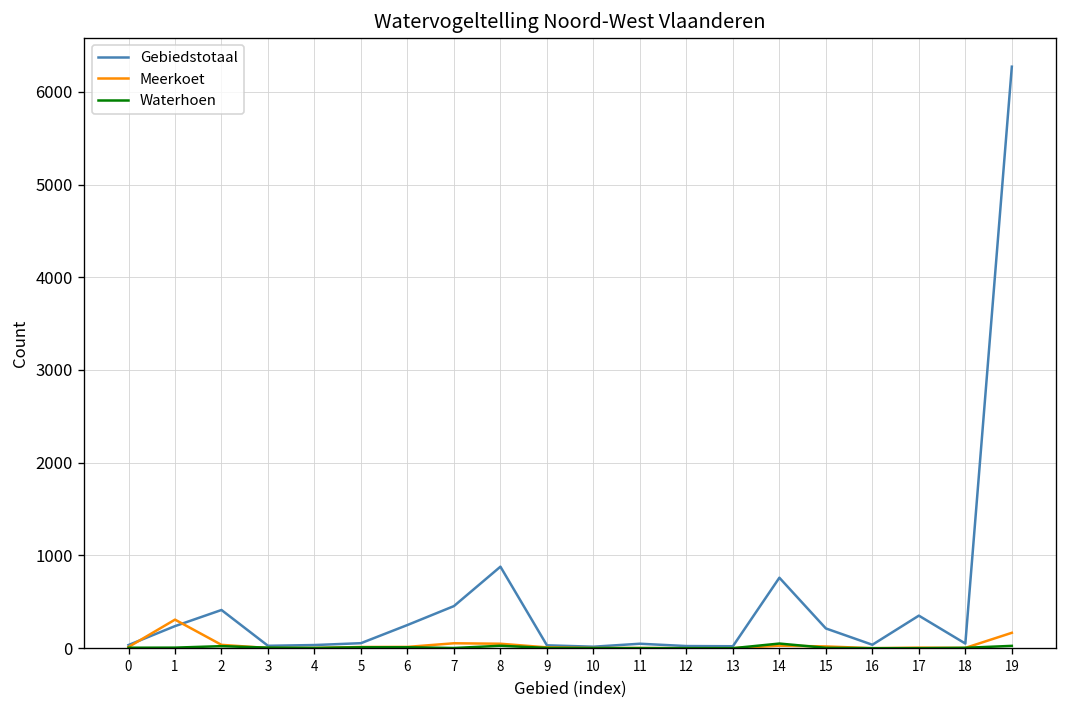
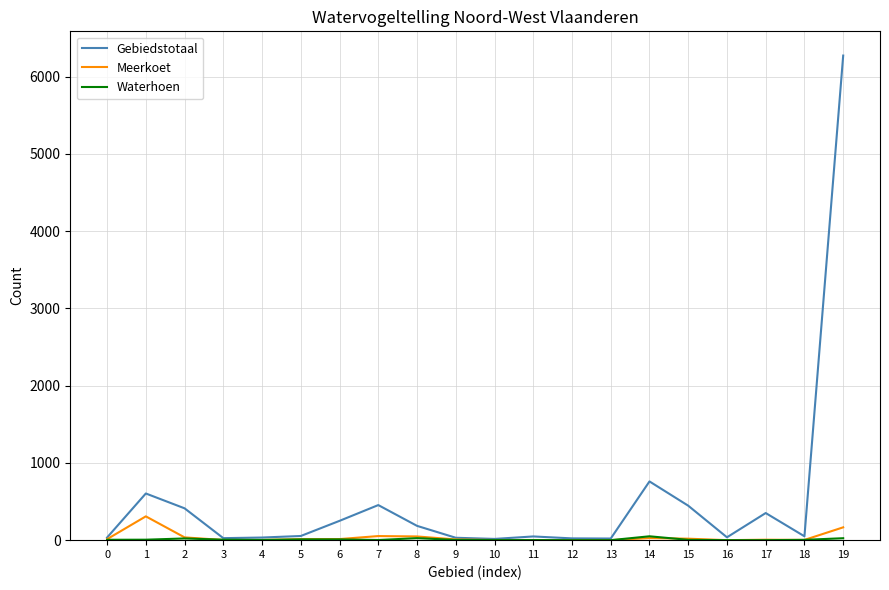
  {
    "Gebiedstotaal": {
-     "1": 200,
+     "1": 600,
      "2": 400,
      "5": 100,
      "6": 300,
      "7": 500,
-     "8": 900,
+     "8": 200,
      "11": 0,
      "14": 800,
-     "15": 200,
+     "15": 400,
      "16": 0,
      "17": 400,
      "18": 100,
      "19": 6300
    },
    "Meerkoet": {
      "1": 300,
      "7": 100,
      "19": 200
    },
    "Waterhoen": {
      "1": 0,
      "7": 0,
      "19": 0
    }
  }
